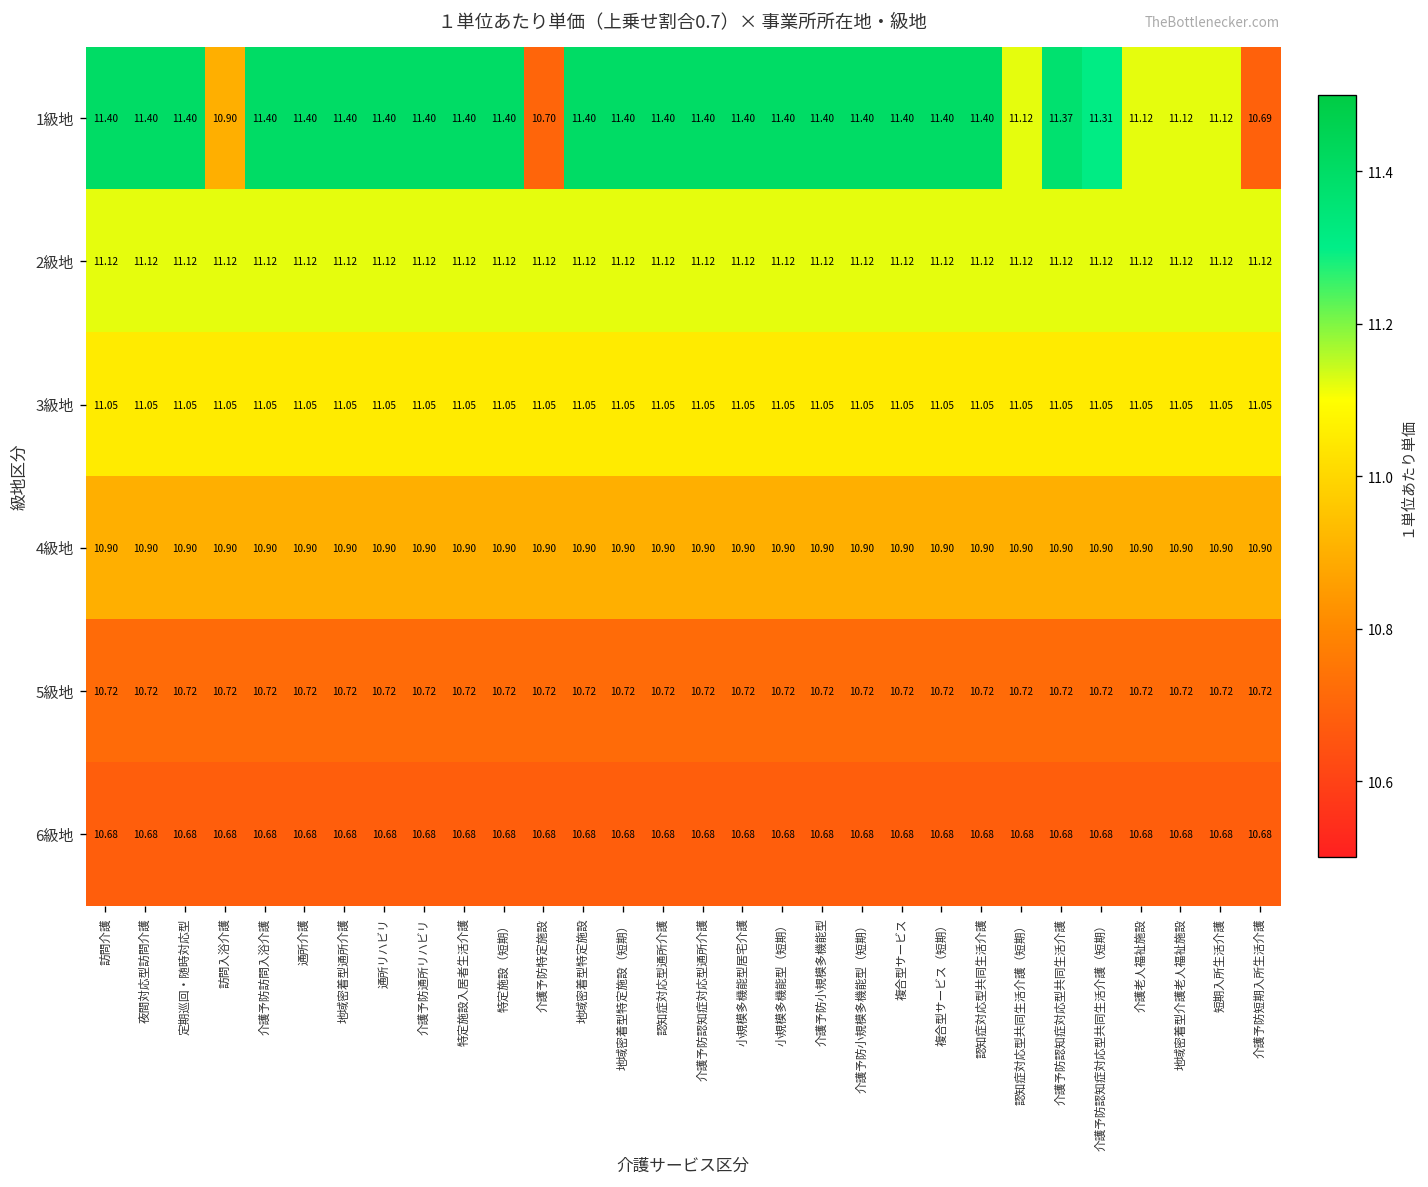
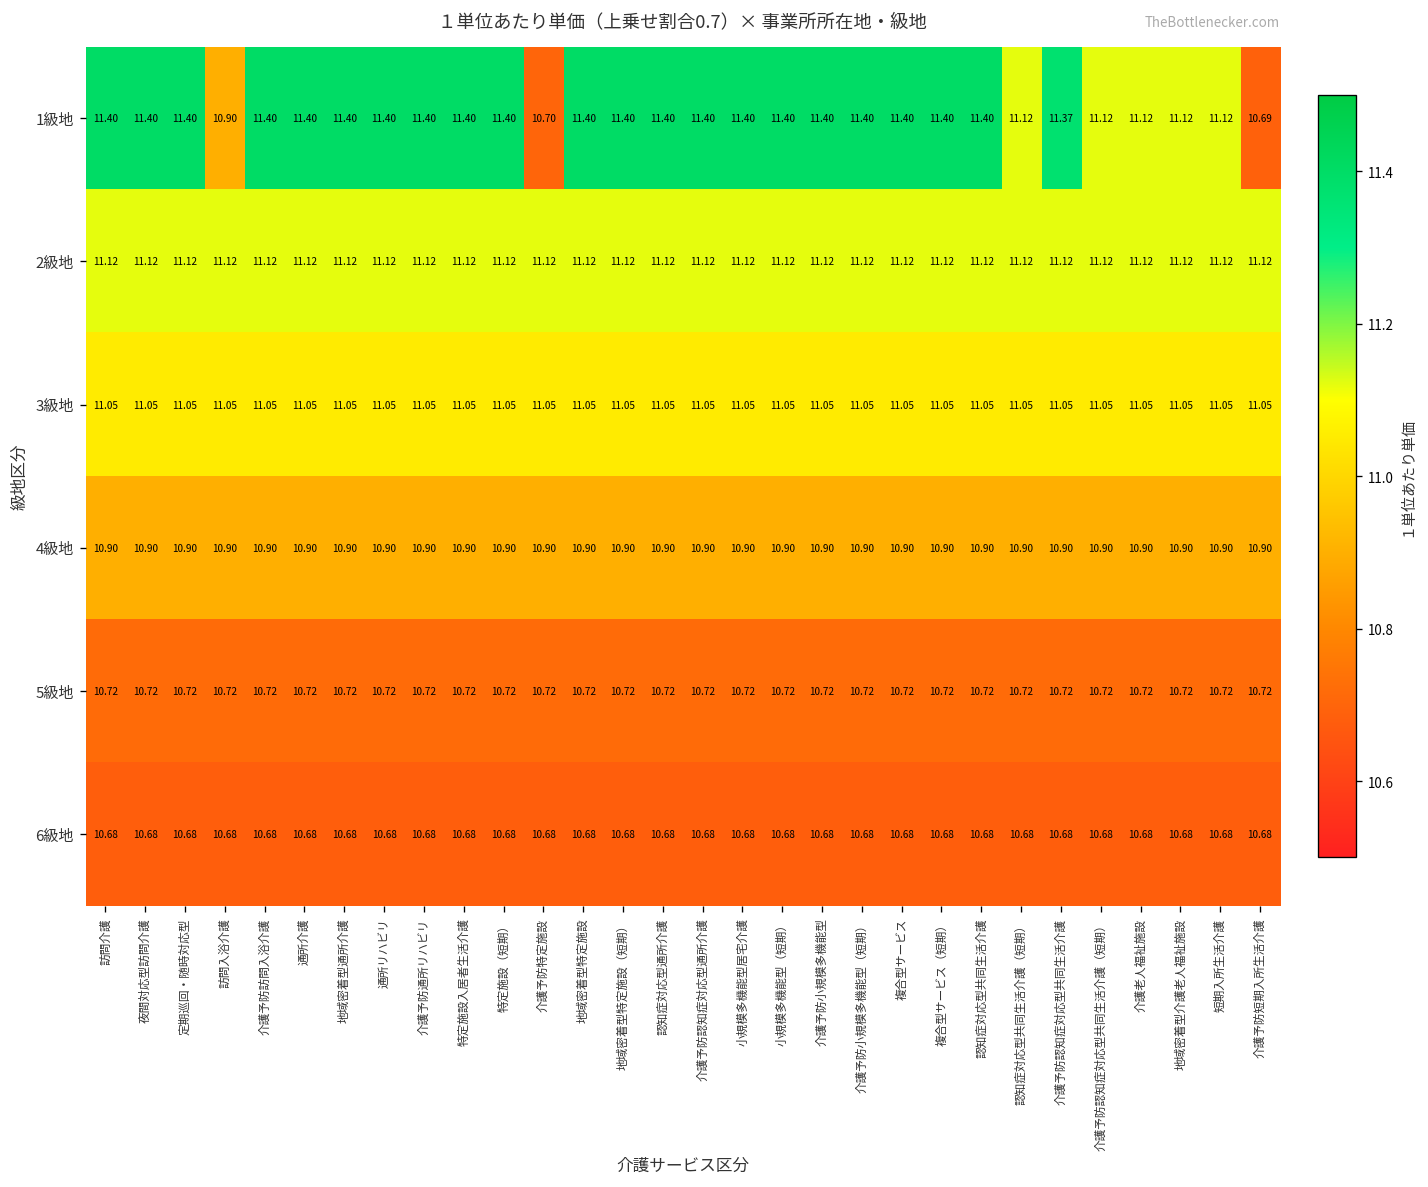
  {
    "1級地": {
      "訪問介護": 11.40,
      "夜間対応型訪問介護": 11.40,
      "定期巡回・随時対応型": 11.40,
      "訪問入浴介護": 10.90,
      "介護予防訪問入浴介護": 11.40,
      "通所介護": 11.40,
      "地域密着型通所介護": 11.40,
      "通所リハビリ": 11.40,
      "介護予防通所リハビリ": 11.40,
      "特定施設入居者生活介護": 11.40,
      "特定施設（短期）": 11.40,
      "介護予防特定施設": 10.70,
      "地域密着型特定施設": 11.40,
      "地域密着型特定施設（短期）": 11.40,
      "認知症対応型通所介護": 11.40,
      "介護予防認知症対応型通所介護": 11.40,
      "小規模多機能型居宅介護": 11.40,
      "小規模多機能型（短期）": 11.40,
      "介護予防小規模多機能型": 11.40,
      "介護予防小規模多機能型（短期）": 11.40,
      "複合型サービス": 11.40,
      "複合型サービス（短期）": 11.40,
      "認知症対応型共同生活介護": 11.40,
      "認知症対応型共同生活介護（短期）": 11.12,
      "介護予防認知症対応型共同生活介護": 11.37,
-     "介護予防認知症対応型共同生活介護（短期）": 11.31,
+     "介護予防認知症対応型共同生活介護（短期）": 11.12,
      "介護老人福祉施設": 11.12,
      "地域密着型介護老人福祉施設": 11.12,
      "短期入所生活介護": 11.12,
      "介護予防短期入所生活介護": 10.69
    },
    "2級地": {
      "訪問介護": 11.12,
      "夜間対応型訪問介護": 11.12,
      "定期巡回・随時対応型": 11.12,
      "訪問入浴介護": 11.12,
      "介護予防訪問入浴介護": 11.12,
      "通所介護": 11.12,
      "地域密着型通所介護": 11.12,
      "通所リハビリ": 11.12,
      "介護予防通所リハビリ": 11.12,
      "特定施設入居者生活介護": 11.12,
      "特定施設（短期）": 11.12,
      "介護予防特定施設": 11.12,
      "地域密着型特定施設": 11.12,
      "地域密着型特定施設（短期）": 11.12,
      "認知症対応型通所介護": 11.12,
      "介護予防認知症対応型通所介護": 11.12,
      "小規模多機能型居宅介護": 11.12,
      "小規模多機能型（短期）": 11.12,
      "介護予防小規模多機能型": 11.12,
      "介護予防小規模多機能型（短期）": 11.12,
      "複合型サービス": 11.12,
      "複合型サービス（短期）": 11.12,
      "認知症対応型共同生活介護": 11.12,
      "認知症対応型共同生活介護（短期）": 11.12,
      "介護予防認知症対応型共同生活介護": 11.12,
      "介護予防認知症対応型共同生活介護（短期）": 11.12,
      "介護老人福祉施設": 11.12,
      "地域密着型介護老人福祉施設": 11.12,
      "短期入所生活介護": 11.12,
      "介護予防短期入所生活介護": 11.12
    },
    "3級地": {
      "訪問介護": 11.05,
      "夜間対応型訪問介護": 11.05,
      "定期巡回・随時対応型": 11.05,
      "訪問入浴介護": 11.05,
      "介護予防訪問入浴介護": 11.05,
      "通所介護": 11.05,
      "地域密着型通所介護": 11.05,
      "通所リハビリ": 11.05,
      "介護予防通所リハビリ": 11.05,
      "特定施設入居者生活介護": 11.05,
      "特定施設（短期）": 11.05,
      "介護予防特定施設": 11.05,
      "地域密着型特定施設": 11.05,
      "地域密着型特定施設（短期）": 11.05,
      "認知症対応型通所介護": 11.05,
      "介護予防認知症対応型通所介護": 11.05,
      "小規模多機能型居宅介護": 11.05,
      "小規模多機能型（短期）": 11.05,
      "介護予防小規模多機能型": 11.05,
      "介護予防小規模多機能型（短期）": 11.05,
      "複合型サービス": 11.05,
      "複合型サービス（短期）": 11.05,
      "認知症対応型共同生活介護": 11.05,
      "認知症対応型共同生活介護（短期）": 11.05,
      "介護予防認知症対応型共同生活介護": 11.05,
      "介護予防認知症対応型共同生活介護（短期）": 11.05,
      "介護老人福祉施設": 11.05,
      "地域密着型介護老人福祉施設": 11.05,
      "短期入所生活介護": 11.05,
      "介護予防短期入所生活介護": 11.05
    },
    "4級地": {
      "訪問介護": 10.90,
      "夜間対応型訪問介護": 10.90,
      "定期巡回・随時対応型": 10.90,
      "訪問入浴介護": 10.90,
      "介護予防訪問入浴介護": 10.90,
      "通所介護": 10.90,
      "地域密着型通所介護": 10.90,
      "通所リハビリ": 10.90,
      "介護予防通所リハビリ": 10.90,
      "特定施設入居者生活介護": 10.90,
      "特定施設（短期）": 10.90,
      "介護予防特定施設": 10.90,
      "地域密着型特定施設": 10.90,
      "地域密着型特定施設（短期）": 10.90,
      "認知症対応型通所介護": 10.90,
      "介護予防認知症対応型通所介護": 10.90,
      "小規模多機能型居宅介護": 10.90,
      "小規模多機能型（短期）": 10.90,
      "介護予防小規模多機能型": 10.90,
      "介護予防小規模多機能型（短期）": 10.90,
      "複合型サービス": 10.90,
      "複合型サービス（短期）": 10.90,
      "認知症対応型共同生活介護": 10.90,
      "認知症対応型共同生活介護（短期）": 10.90,
      "介護予防認知症対応型共同生活介護": 10.90,
      "介護予防認知症対応型共同生活介護（短期）": 10.90,
      "介護老人福祉施設": 10.90,
      "地域密着型介護老人福祉施設": 10.90,
      "短期入所生活介護": 10.90,
      "介護予防短期入所生活介護": 10.90
    },
    "5級地": {
      "訪問介護": 10.72,
      "夜間対応型訪問介護": 10.72,
      "定期巡回・随時対応型": 10.72,
      "訪問入浴介護": 10.72,
      "介護予防訪問入浴介護": 10.72,
      "通所介護": 10.72,
      "地域密着型通所介護": 10.72,
      "通所リハビリ": 10.72,
      "介護予防通所リハビリ": 10.72,
      "特定施設入居者生活介護": 10.72,
      "特定施設（短期）": 10.72,
      "介護予防特定施設": 10.72,
      "地域密着型特定施設": 10.72,
      "地域密着型特定施設（短期）": 10.72,
      "認知症対応型通所介護": 10.72,
      "介護予防認知症対応型通所介護": 10.72,
      "小規模多機能型居宅介護": 10.72,
      "小規模多機能型（短期）": 10.72,
      "介護予防小規模多機能型": 10.72,
      "介護予防小規模多機能型（短期）": 10.72,
      "複合型サービス": 10.72,
      "複合型サービス（短期）": 10.72,
      "認知症対応型共同生活介護": 10.72,
      "認知症対応型共同生活介護（短期）": 10.72,
      "介護予防認知症対応型共同生活介護": 10.72,
      "介護予防認知症対応型共同生活介護（短期）": 10.72,
      "介護老人福祉施設": 10.72,
      "地域密着型介護老人福祉施設": 10.72,
      "短期入所生活介護": 10.72,
      "介護予防短期入所生活介護": 10.72
    },
    "6級地": {
      "訪問介護": 10.68,
      "夜間対応型訪問介護": 10.68,
      "定期巡回・随時対応型": 10.68,
      "訪問入浴介護": 10.68,
      "介護予防訪問入浴介護": 10.68,
      "通所介護": 10.68,
      "地域密着型通所介護": 10.68,
      "通所リハビリ": 10.68,
      "介護予防通所リハビリ": 10.68,
      "特定施設入居者生活介護": 10.68,
      "特定施設（短期）": 10.68,
      "介護予防特定施設": 10.68,
      "地域密着型特定施設": 10.68,
      "地域密着型特定施設（短期）": 10.68,
      "認知症対応型通所介護": 10.68,
      "介護予防認知症対応型通所介護": 10.68,
      "小規模多機能型居宅介護": 10.68,
      "小規模多機能型（短期）": 10.68,
      "介護予防小規模多機能型": 10.68,
      "介護予防小規模多機能型（短期）": 10.68,
      "複合型サービス": 10.68,
      "複合型サービス（短期）": 10.68,
      "認知症対応型共同生活介護": 10.68,
      "認知症対応型共同生活介護（短期）": 10.68,
      "介護予防認知症対応型共同生活介護": 10.68,
      "介護予防認知症対応型共同生活介護（短期）": 10.68,
      "介護老人福祉施設": 10.68,
      "地域密着型介護老人福祉施設": 10.68,
      "短期入所生活介護": 10.68,
      "介護予防短期入所生活介護": 10.68
    }
  }
